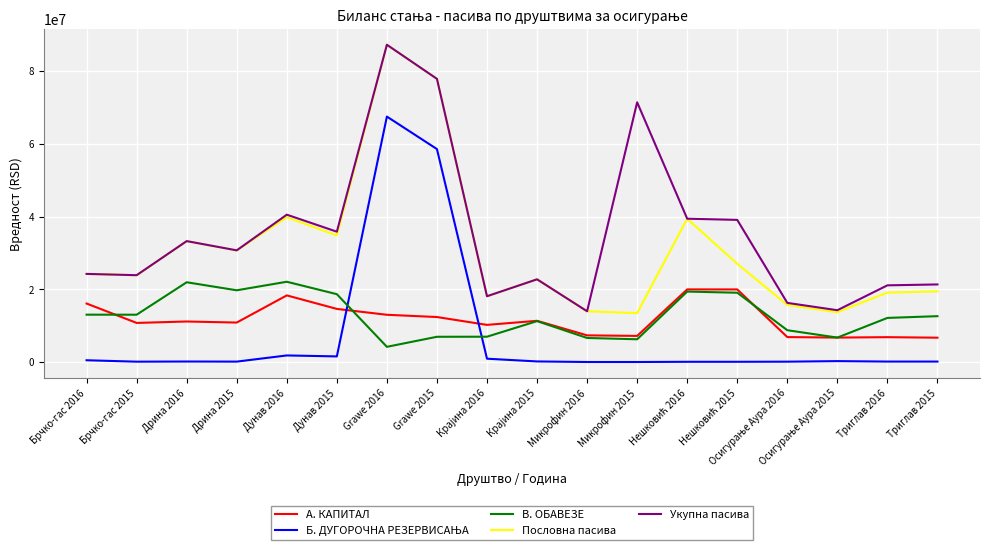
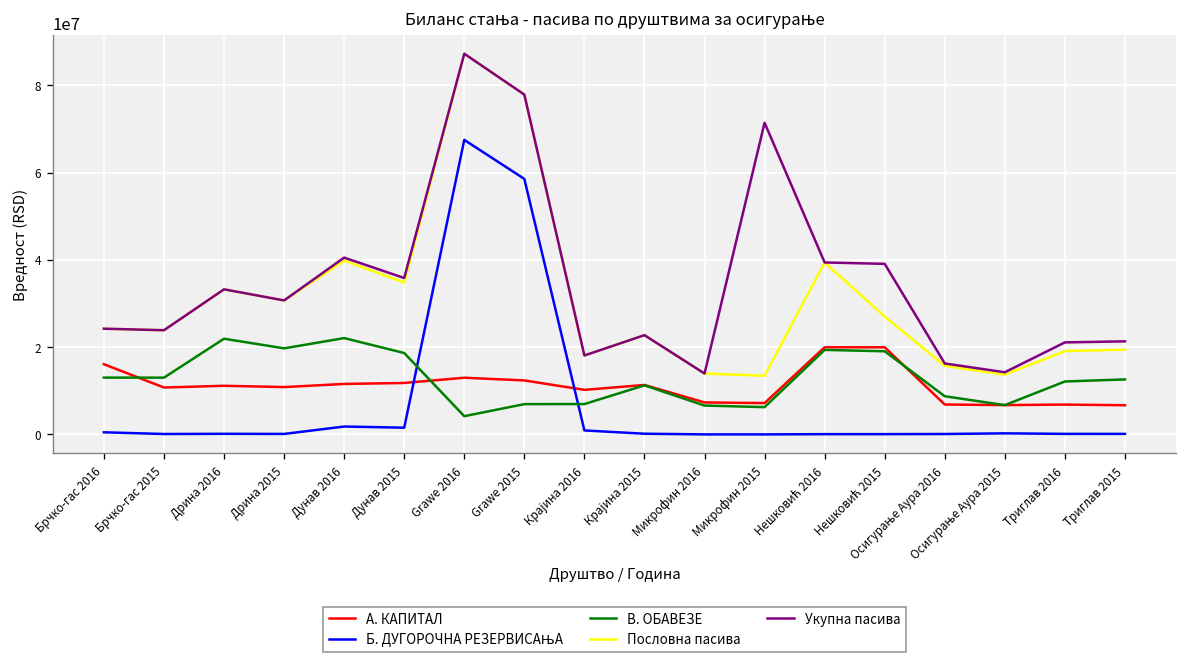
  {
    "А. КАПИТАЛ": {
      "Брчко-гас 2016": 16000000,
      "Брчко-гас 2015": 11000000,
      "Дрина 2016": 11000000,
      "Дрина 2015": 11000000,
-     "Дунав 2016": 18000000,
-     "Дунав 2015": 15000000,
+     "Дунав 2016": 12000000,
+     "Дунав 2015": 12000000,
      "Grawe 2016": 13000000,
      "Grawe 2015": 12000000,
      "Крајина 2016": 10000000,
      "Микрофин 2016": 7000000,
      "Микрофин 2015": 7000000,
      "Нешковић 2015": 20000000,
      "Осигурање Аура 2016": 7000000,
      "Триглав 2016": 7000000,
      "Триглав 2015": 7000000
    },
    "Б. ДУГОРОЧНА РЕЗЕРВИСАЊА": {
      "Брчко-гас 2016": 0,
      "Брчко-гас 2015": 0,
      "Дрина 2016": 0,
      "Дрина 2015": 0,
      "Дунав 2016": 2000000,
      "Дунав 2015": 2000000,
      "Grawe 2016": 67000000,
      "Grawe 2015": 59000000,
      "Крајина 2016": 1000000,
      "Крајина 2015": 0,
      "Микрофин 2016": 0,
      "Микрофин 2015": 0,
      "Нешковић 2016": 0,
      "Нешковић 2015": 0,
      "Осигурање Аура 2016": 0,
      "Осигурање Аура 2015": 0,
      "Триглав 2016": 0,
      "Триглав 2015": 0
    },
    "В. ОБАВЕЗЕ": {
      "Брчко-гас 2016": 13000000,
      "Брчко-гас 2015": 13000000,
      "Дрина 2016": 22000000,
      "Дрина 2015": 20000000,
      "Дунав 2016": 22000000,
      "Дунав 2015": 19000000,
      "Grawe 2016": 4000000,
      "Grawe 2015": 7000000,
      "Крајина 2016": 7000000,
      "Микрофин 2016": 7000000,
      "Микрофин 2015": 6000000,
      "Нешковић 2015": 19000000,
      "Осигурање Аура 2016": 9000000,
      "Триглав 2016": 12000000,
      "Триглав 2015": 13000000
    },
    "Пословна пасива": {
      "Дунав 2016": 40000000,
      "Дунав 2015": 35000000,
      "Микрофин 2015": 13000000,
      "Нешковић 2015": 27000000,
      "Триглав 2016": 19000000,
      "Триглав 2015": 19000000
    },
    "Укупна пасива": {
      "Дунав 2016": 41000000,
      "Дунав 2015": 36000000,
      "Микрофин 2015": 71000000,
      "Нешковић 2015": 39000000,
      "Триглав 2016": 21000000,
      "Триглав 2015": 21000000
    }
  }
